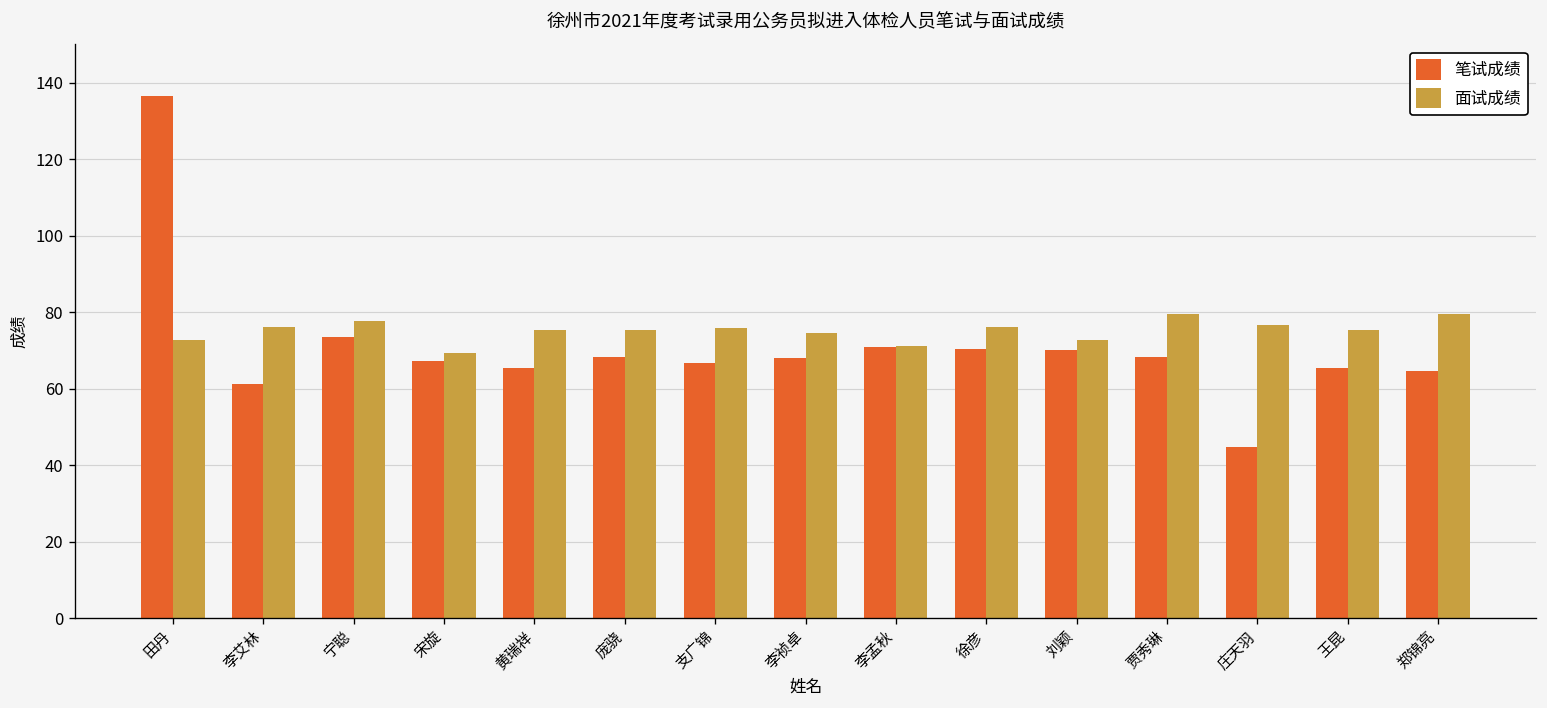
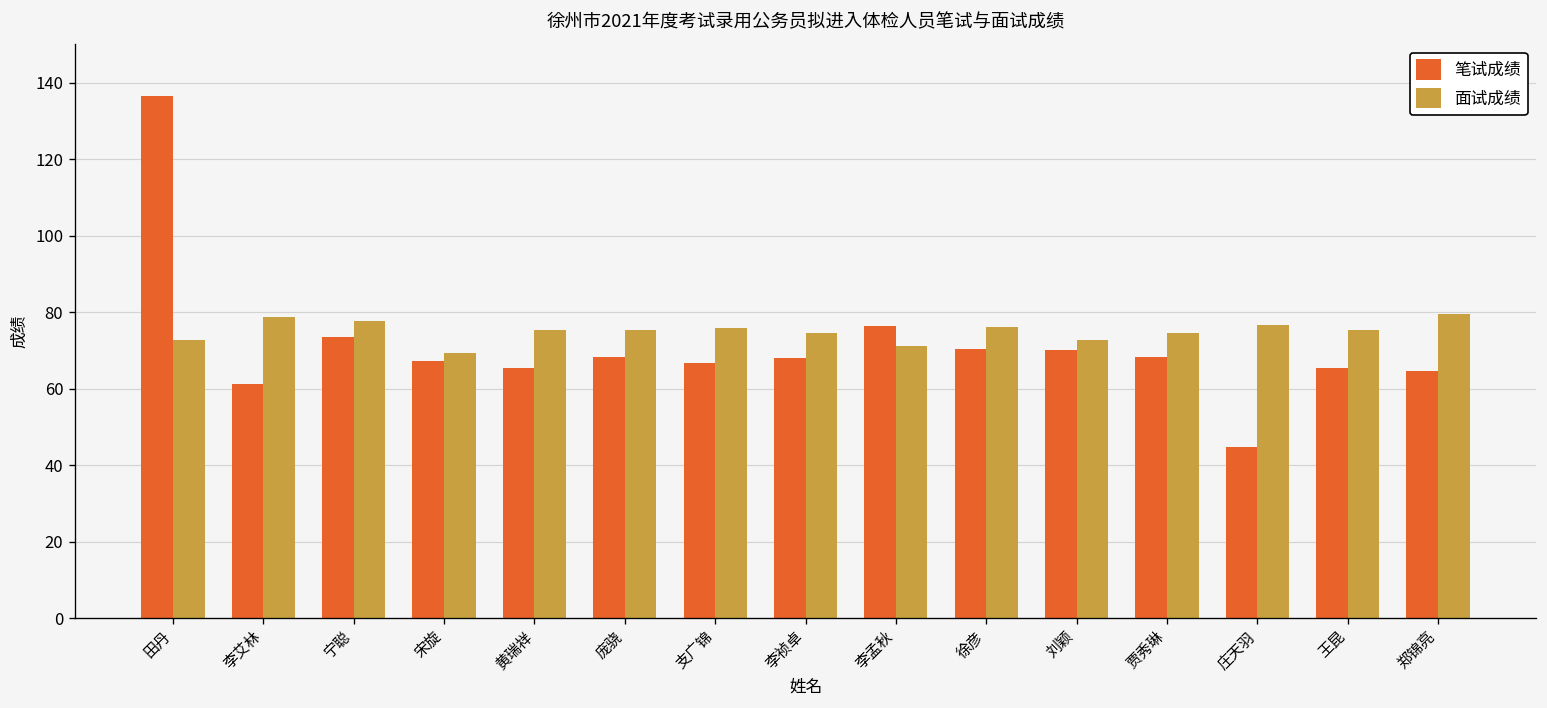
  {
    "笔试成绩": {
      "田丹": 137,
      "李艾林": 61,
      "宁聪": 73,
      "宋旋": 67,
      "黄瑞祥": 65,
      "庞骁": 68,
      "支广锦": 67,
      "李祯卓": 68,
-     "李孟秋": 71,
+     "李孟秋": 76,
      "徐彦": 70,
      "刘颖": 70,
      "贾秀琳": 68,
      "庄天羽": 45,
      "王昆": 65,
      "郑锦亮": 65
    },
    "面试成绩": {
      "田丹": 73,
-     "李艾林": 76,
+     "李艾林": 79,
      "宁聪": 78,
      "宋旋": 69,
      "黄瑞祥": 75,
      "庞骁": 75,
      "支广锦": 76,
      "李祯卓": 74,
      "李孟秋": 71,
      "徐彦": 76,
      "刘颖": 73,
-     "贾秀琳": 79,
+     "贾秀琳": 75,
      "庄天羽": 77,
      "王昆": 75,
      "郑锦亮": 80
    }
  }
